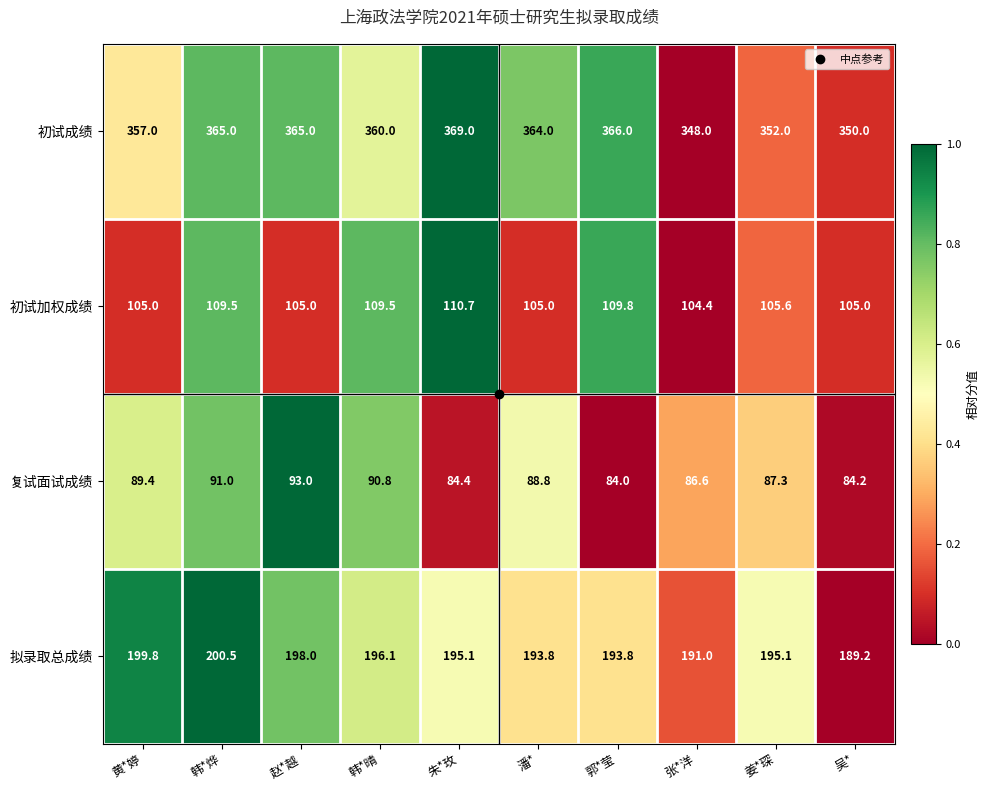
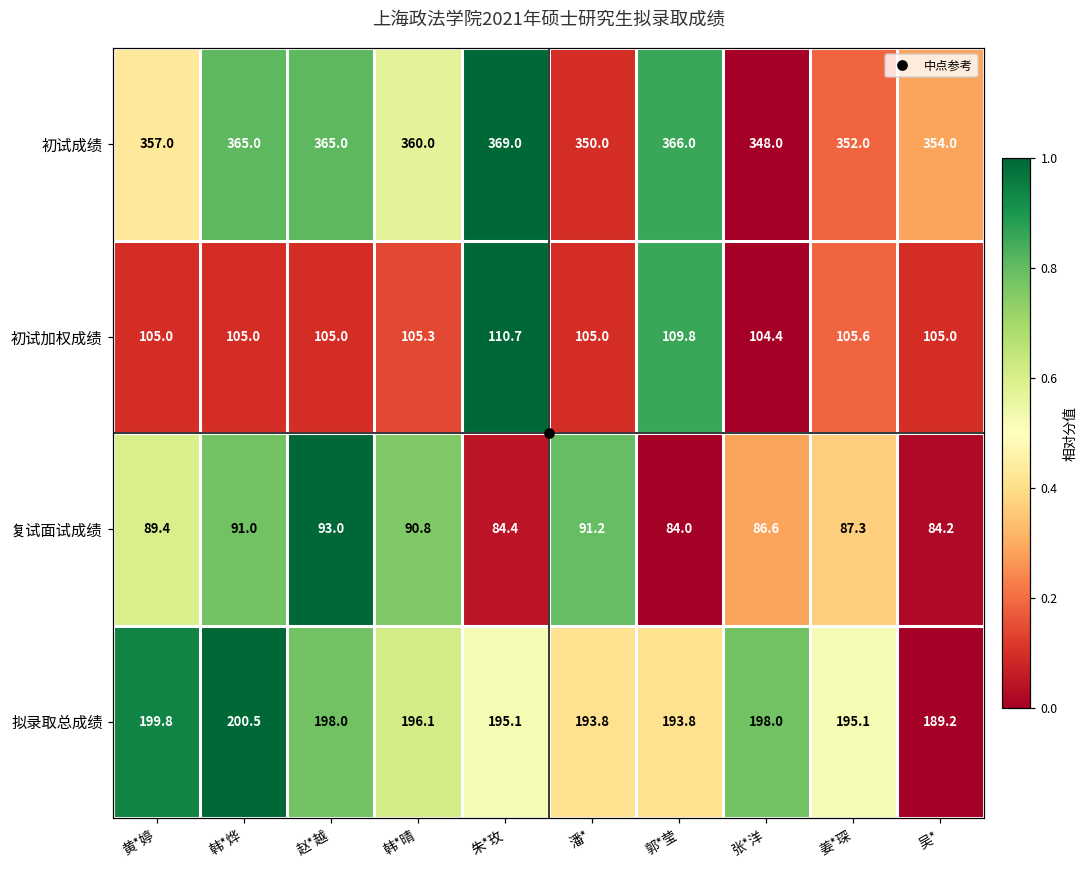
  {
    "初试成绩": {
      "黄*婷": 357.0,
      "韩*烨": 365.0,
      "赵*越": 365.0,
      "韩*晴": 360.0,
      "朱*玫": 369.0,
-     "潘*": 364.0,
+     "潘*": 350.0,
      "郭*莹": 366.0,
      "张*洋": 348.0,
      "姜*琛": 352.0,
-     "吴*": 350.0
+     "吴*": 354.0
    },
    "初试加权成绩": {
      "黄*婷": 105.0,
-     "韩*烨": 109.5,
+     "韩*烨": 105.0,
      "赵*越": 105.0,
-     "韩*晴": 109.5,
+     "韩*晴": 105.3,
      "朱*玫": 110.7,
      "潘*": 105.0,
      "郭*莹": 109.8,
      "张*洋": 104.4,
      "姜*琛": 105.6,
      "吴*": 105.0
    },
    "复试面试成绩": {
      "黄*婷": 89.4,
      "韩*烨": 91.0,
      "赵*越": 93.0,
      "韩*晴": 90.8,
      "朱*玫": 84.4,
-     "潘*": 88.8,
+     "潘*": 91.2,
      "郭*莹": 84.0,
      "张*洋": 86.6,
      "姜*琛": 87.3,
      "吴*": 84.2
    },
    "拟录取总成绩": {
      "黄*婷": 199.8,
      "韩*烨": 200.5,
      "赵*越": 198.0,
      "韩*晴": 196.1,
      "朱*玫": 195.1,
      "潘*": 193.8,
      "郭*莹": 193.8,
-     "张*洋": 191.0,
+     "张*洋": 198.0,
      "姜*琛": 195.1,
      "吴*": 189.2
    }
  }
